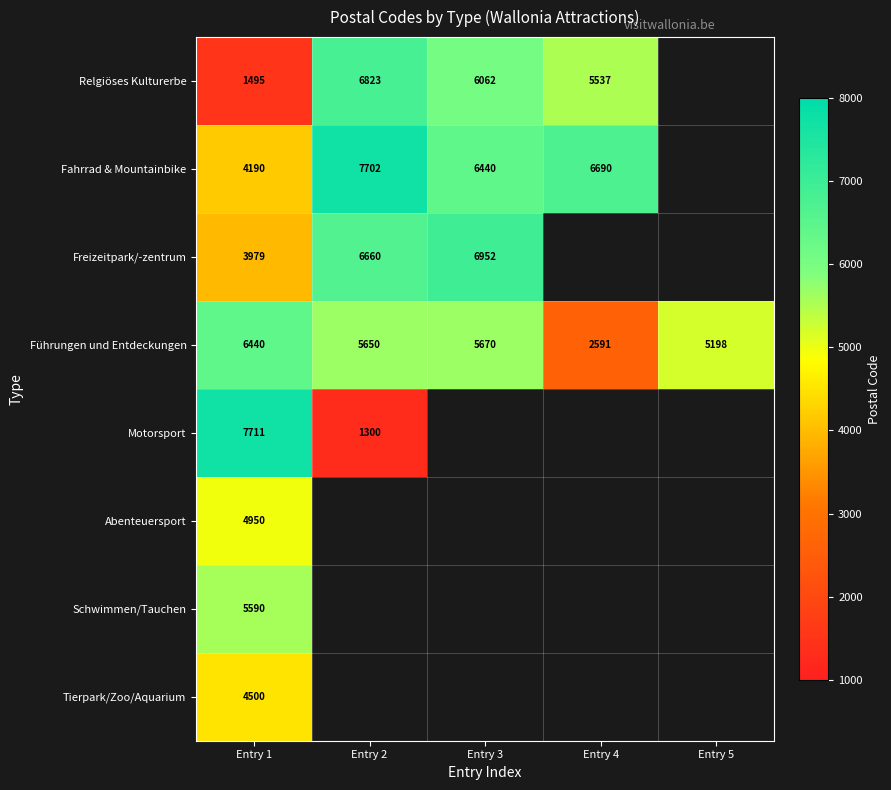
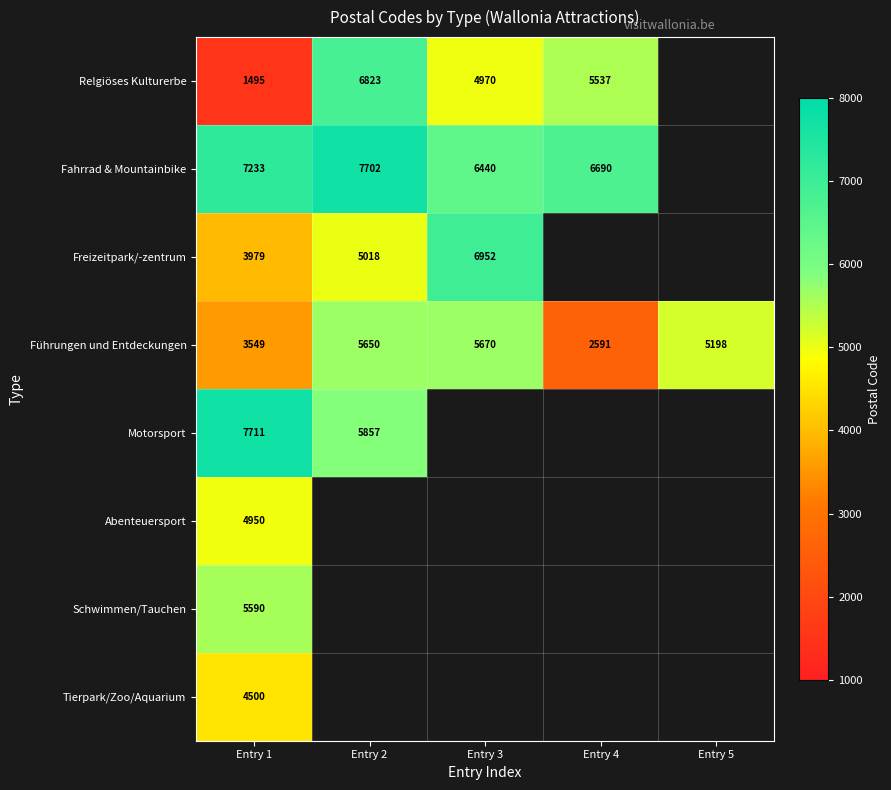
  {
    "Relgiöses Kulturerbe": {
      "Entry 1": 1495,
      "Entry 2": 6823,
-     "Entry 3": 6062,
+     "Entry 3": 4970,
      "Entry 4": 5537
    },
    "Fahrrad & Mountainbike": {
-     "Entry 1": 4190,
+     "Entry 1": 7233,
      "Entry 2": 7702,
      "Entry 3": 6440,
      "Entry 4": 6690
    },
    "Freizeitpark/-zentrum": {
      "Entry 1": 3979,
-     "Entry 2": 6660,
+     "Entry 2": 5018,
      "Entry 3": 6952
    },
    "Führungen und Entdeckungen": {
-     "Entry 1": 6440,
+     "Entry 1": 3549,
      "Entry 2": 5650,
      "Entry 3": 5670,
      "Entry 4": 2591,
      "Entry 5": 5198
    },
    "Motorsport": {
      "Entry 1": 7711,
-     "Entry 2": 1300
+     "Entry 2": 5857
    },
    "Abenteuersport": {
      "Entry 1": 4950
    },
    "Schwimmen/Tauchen": {
      "Entry 1": 5590
    },
    "Tierpark/Zoo/Aquarium": {
      "Entry 1": 4500
    }
  }
